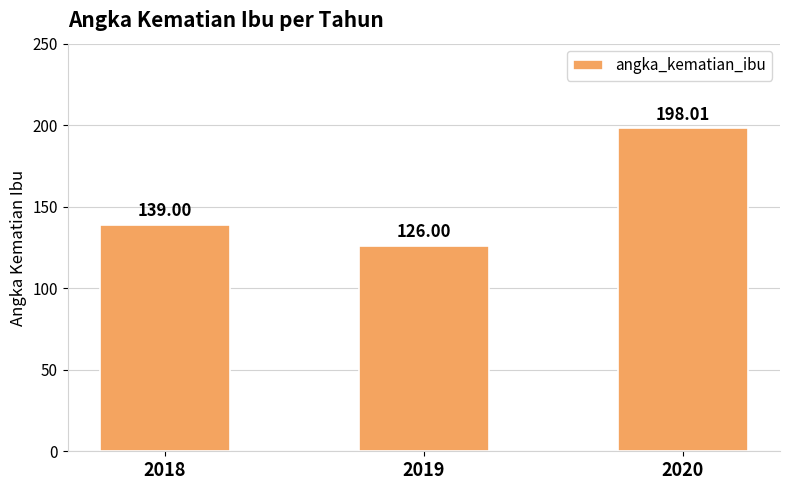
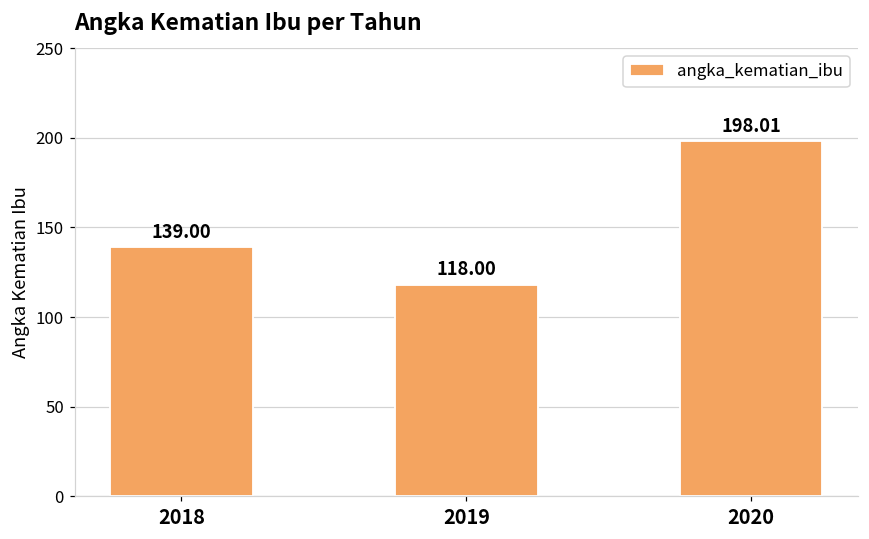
  {
    "2018": 139.00,
-   "2019": 126.00,
+   "2019": 118.00,
    "2020": 198.01
  }
